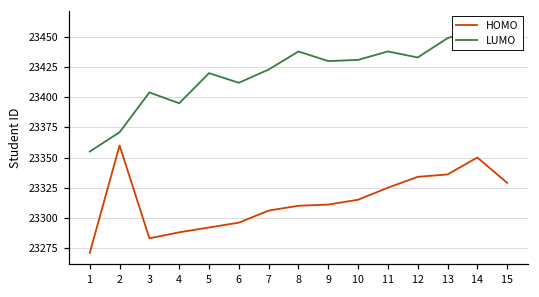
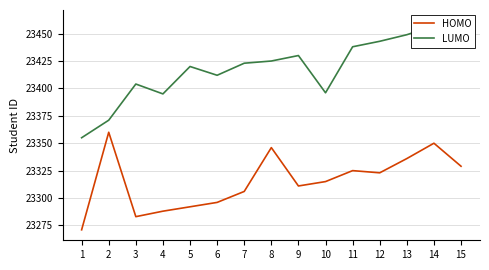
  {
    "HOMO": {
      "1": 23271,
      "2": 23360,
      "3": 23283,
      "4": 23288,
      "5": 23292,
      "6": 23296,
      "7": 23306,
-     "8": 23310,
+     "8": 23346,
      "9": 23311,
      "10": 23315,
      "11": 23325,
-     "12": 23334,
+     "12": 23323,
      "13": 23336,
      "14": 23350,
      "15": 23329
    },
    "LUMO": {
      "1": 23355,
      "2": 23371,
      "3": 23404,
      "4": 23395,
      "5": 23420,
      "6": 23412,
      "7": 23423,
-     "8": 23438,
+     "8": 23425,
      "9": 23430,
-     "10": 23431,
+     "10": 23396,
      "11": 23438,
-     "12": 23433,
+     "12": 23443,
      "13": 23449
    }
  }
